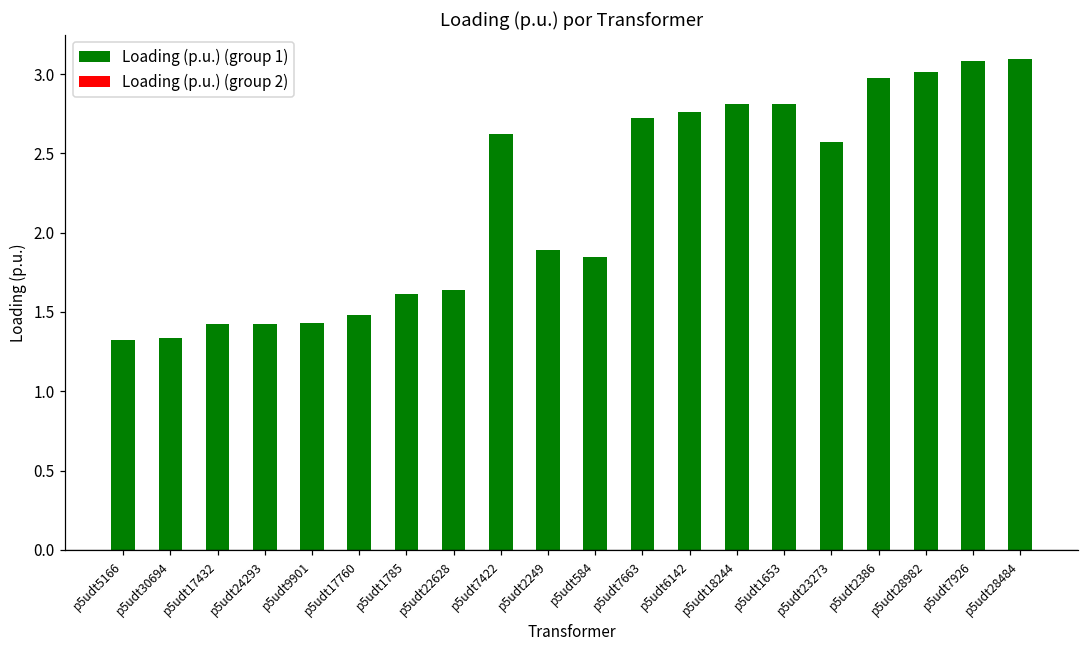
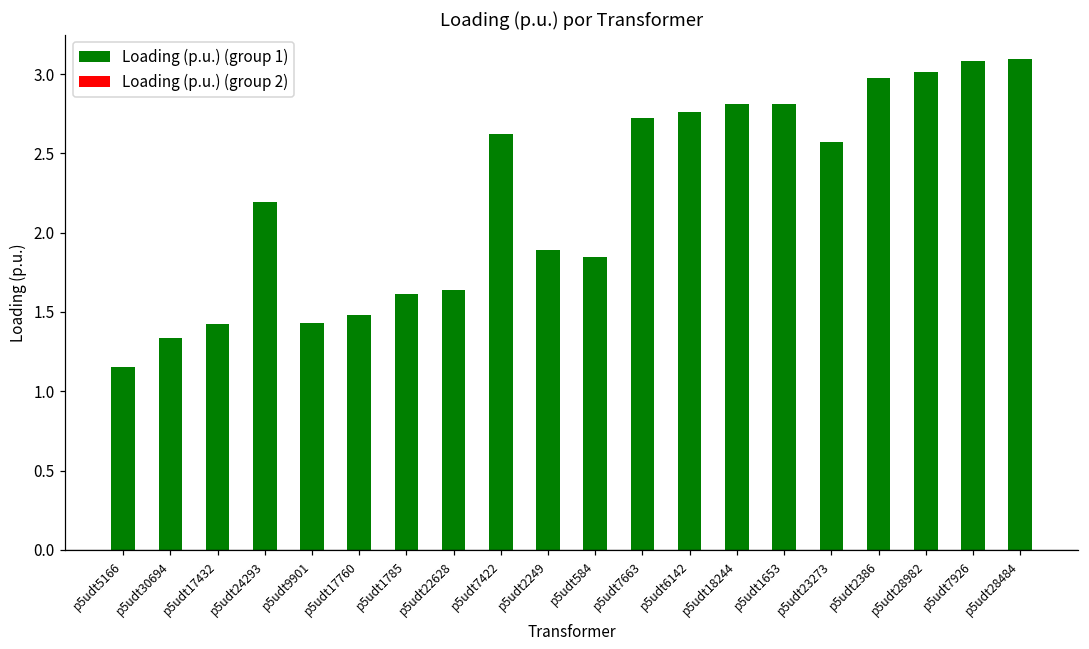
  {
-   "p5udt5166": 1.32,
+   "p5udt5166": 1.15,
    "p5udt30694": 1.34,
    "p5udt17432": 1.42,
-   "p5udt24293": 1.43,
+   "p5udt24293": 2.19,
    "p5udt9901": 1.43,
    "p5udt17760": 1.48,
    "p5udt1785": 1.61,
    "p5udt22628": 1.64,
    "p5udt7422": 2.62,
    "p5udt2249": 1.89,
    "p5udt584": 1.85,
    "p5udt7663": 2.72,
    "p5udt6142": 2.76,
    "p5udt18244": 2.81,
    "p5udt1653": 2.81,
    "p5udt23273": 2.57,
    "p5udt2386": 2.98,
    "p5udt28982": 3.01,
    "p5udt7926": 3.09,
    "p5udt28484": 3.09
  }
